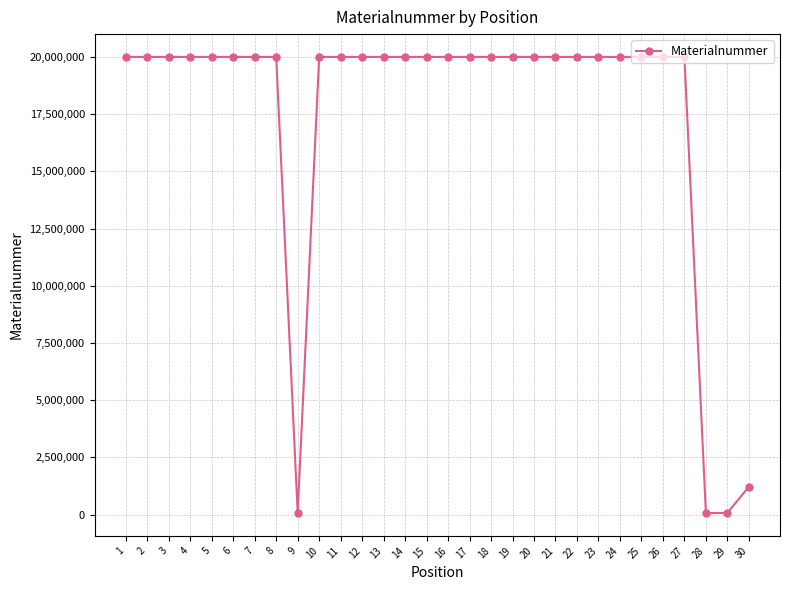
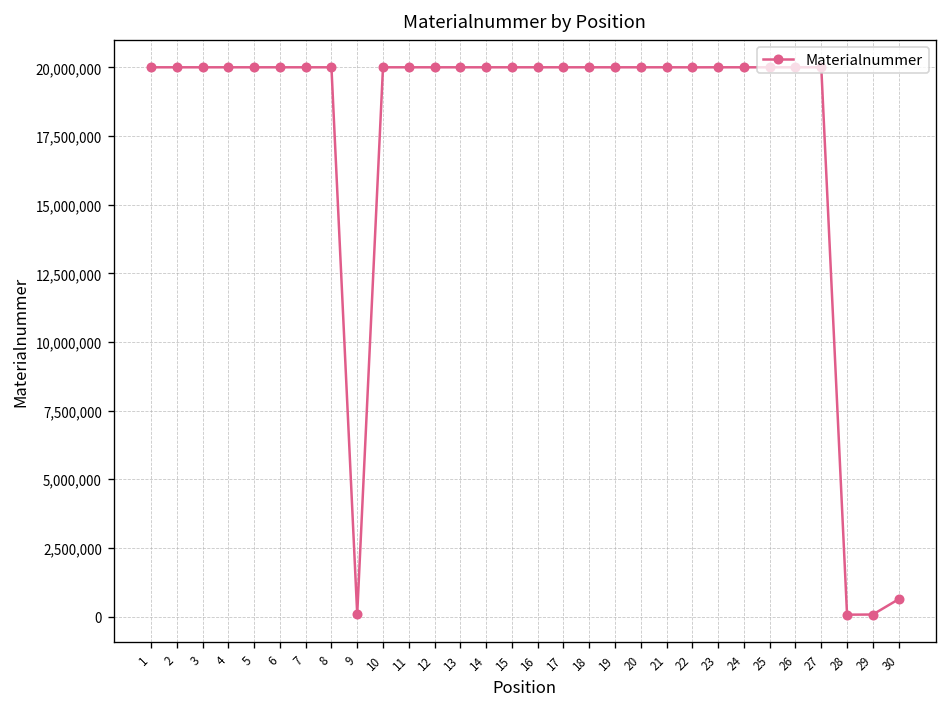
  {
    "1": "20,000,000",
    "2": "20,000,000",
    "3": "20,000,000",
    "4": "20,000,000",
    "5": "20,000,000",
    "6": "20,000,000",
    "7": "20,000,000",
    "8": "20,000,000",
    "9": "100,000",
    "10": "20,000,000",
    "11": "20,000,000",
    "12": "20,000,000",
    "13": "20,000,000",
    "14": "20,000,000",
    "15": "20,000,000",
    "16": "20,000,000",
    "17": "20,000,000",
    "18": "20,000,000",
    "19": "20,000,000",
    "20": "20,000,000",
    "21": "20,000,000",
    "22": "20,000,000",
    "23": "20,000,000",
    "24": "20,000,000",
    "28": "100,000",
    "29": "100,000",
-   "30": "1,200,000"
+   "30": "600,000"
  }
